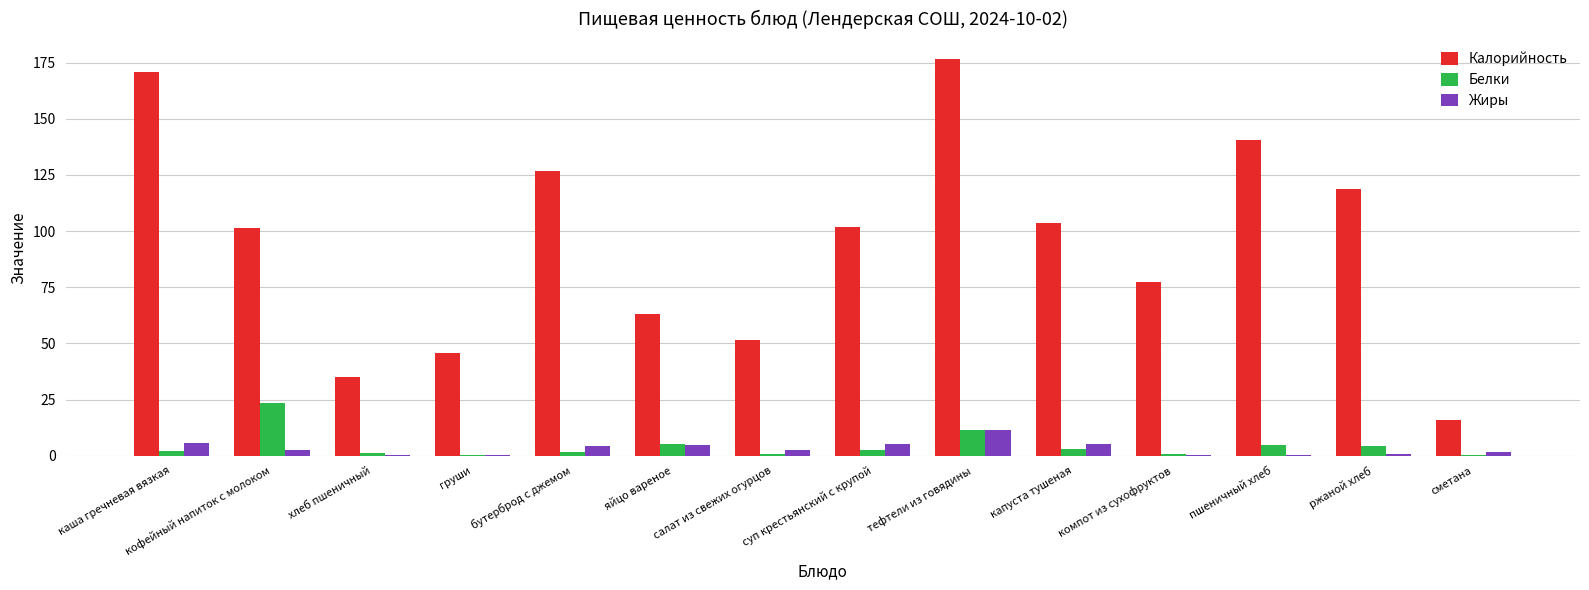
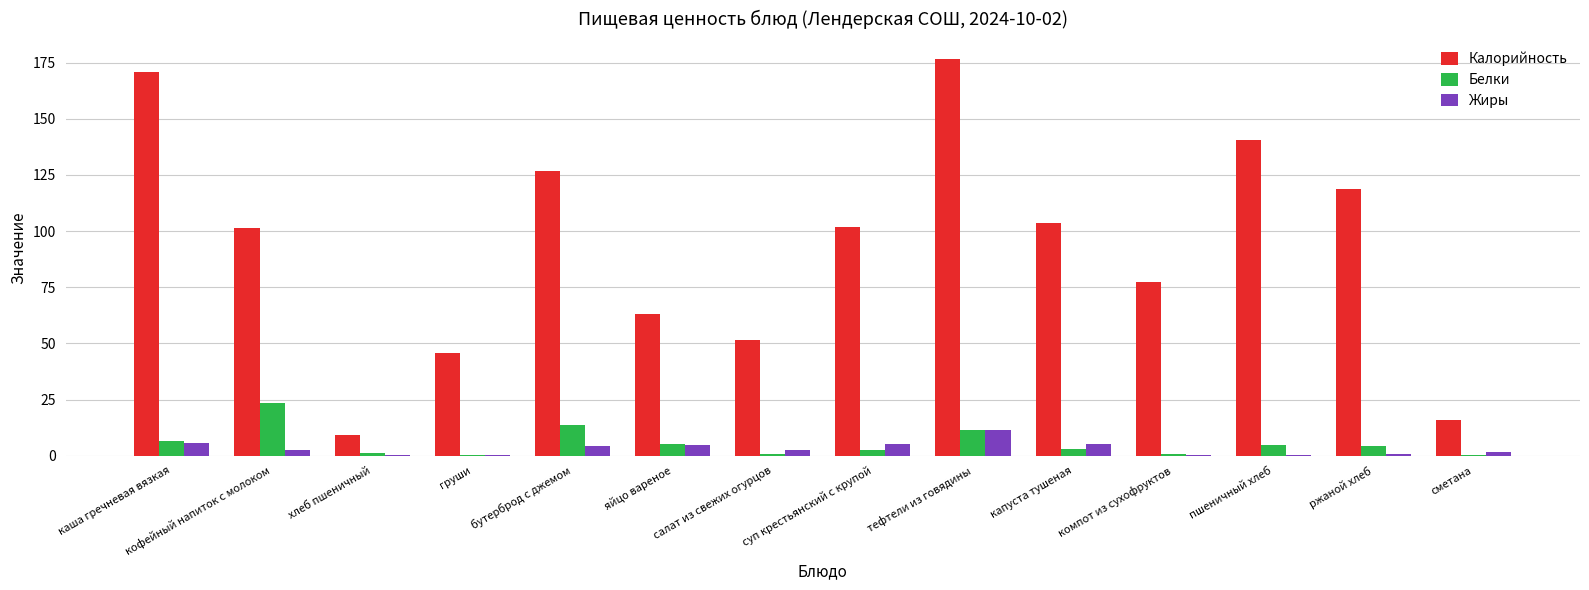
  {
    "Калорийность": {
      "каша гречневая вязкая": 171,
      "кофейный напиток с молоком": 101,
-     "хлеб пшеничный": 35,
+     "хлеб пшеничный": 9,
      "груши": 46,
      "бутерброд с джемом": 127,
      "яйцо вареное": 63,
      "салат из свежих огурцов": 51,
      "суп крестьянский с крупой": 102,
      "тефтели из говядины": 177,
      "капуста тушеная": 104,
      "компот из сухофруктов": 78,
      "пшеничный хлеб": 141,
      "ржаной хлеб": 119,
      "сметана": 16
    },
    "Белки": {
-     "каша гречневая вязкая": 2,
+     "каша гречневая вязкая": 7,
      "кофейный напиток с молоком": 23,
-     "бутерброд с джемом": 2,
+     "бутерброд с джемом": 14,
      "яйцо вареное": 5,
      "суп крестьянский с крупой": 2,
      "тефтели из говядины": 11,
      "капуста тушеная": 3,
      "пшеничный хлеб": 5,
      "ржаной хлеб": 4
    },
    "Жиры": {
      "каша гречневая вязкая": 6,
      "кофейный напиток с молоком": 3,
      "бутерброд с джемом": 4,
      "яйцо вареное": 5,
      "салат из свежих огурцов": 3,
      "суп крестьянский с крупой": 5,
      "тефтели из говядины": 11,
      "капуста тушеная": 5,
      "сметана": 2
    }
  }
